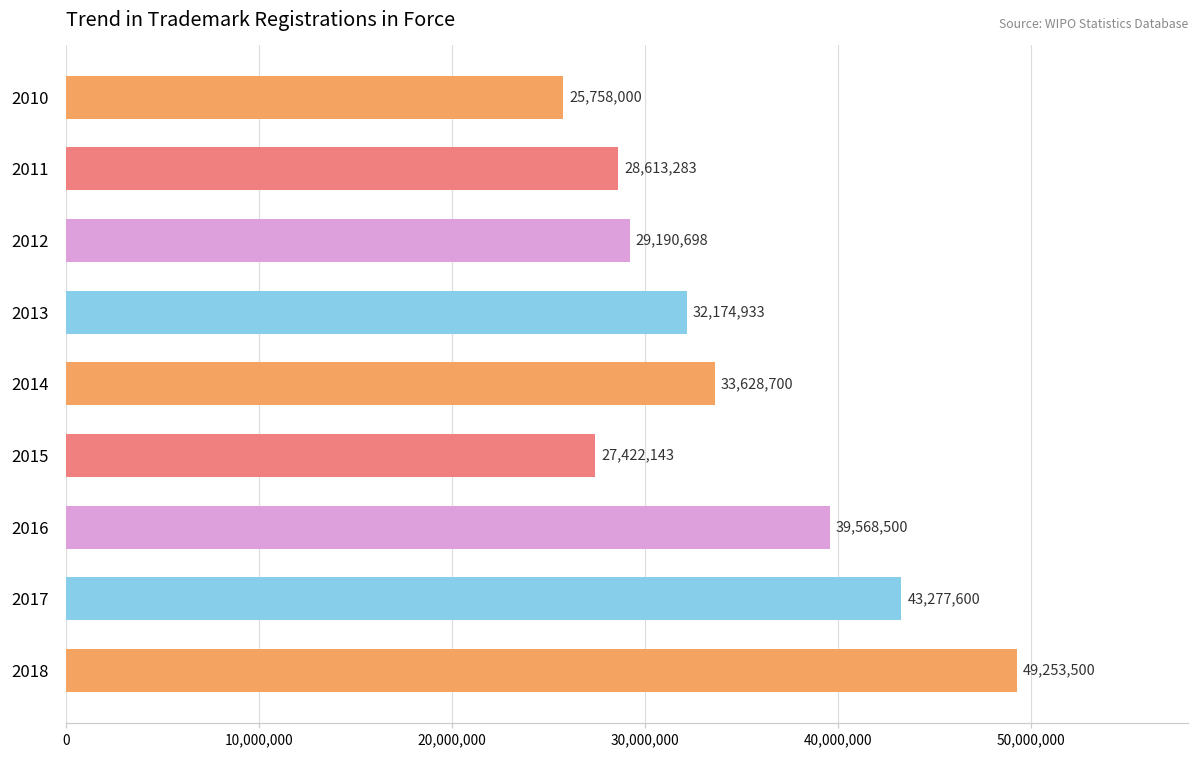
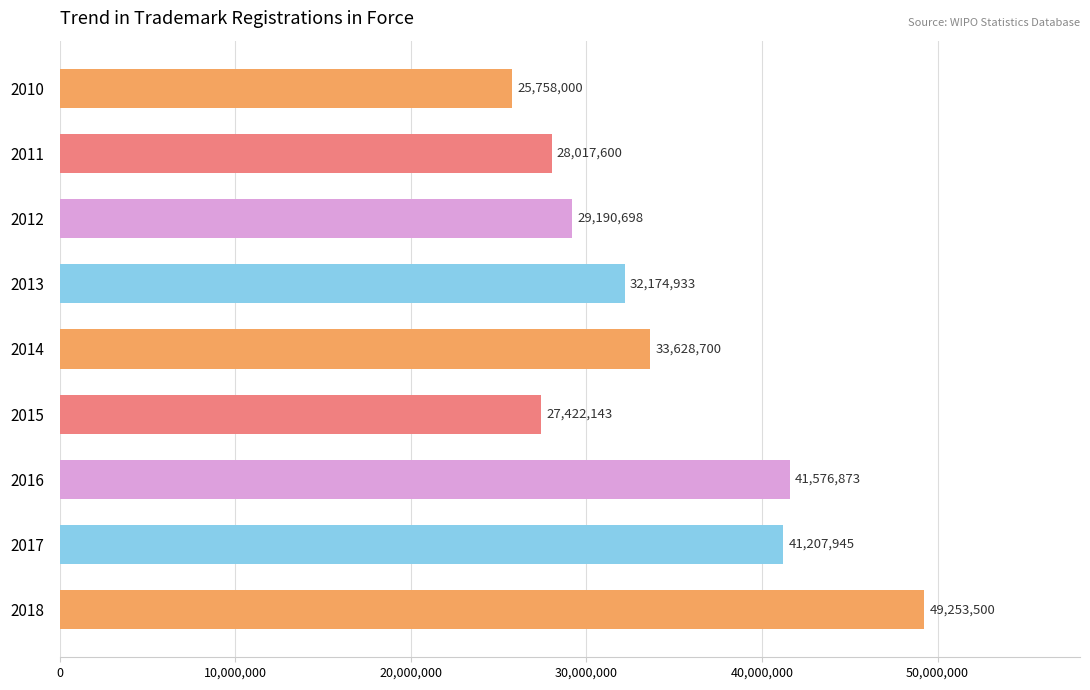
  {
    "2010": "25,758,000",
-   "2011": "28,613,283",
+   "2011": "28,017,600",
    "2012": "29,190,698",
    "2013": "32,174,933",
    "2014": "33,628,700",
    "2015": "27,422,143",
-   "2016": "39,568,500",
-   "2017": "43,277,600",
+   "2016": "41,576,873",
+   "2017": "41,207,945",
    "2018": "49,253,500"
  }
